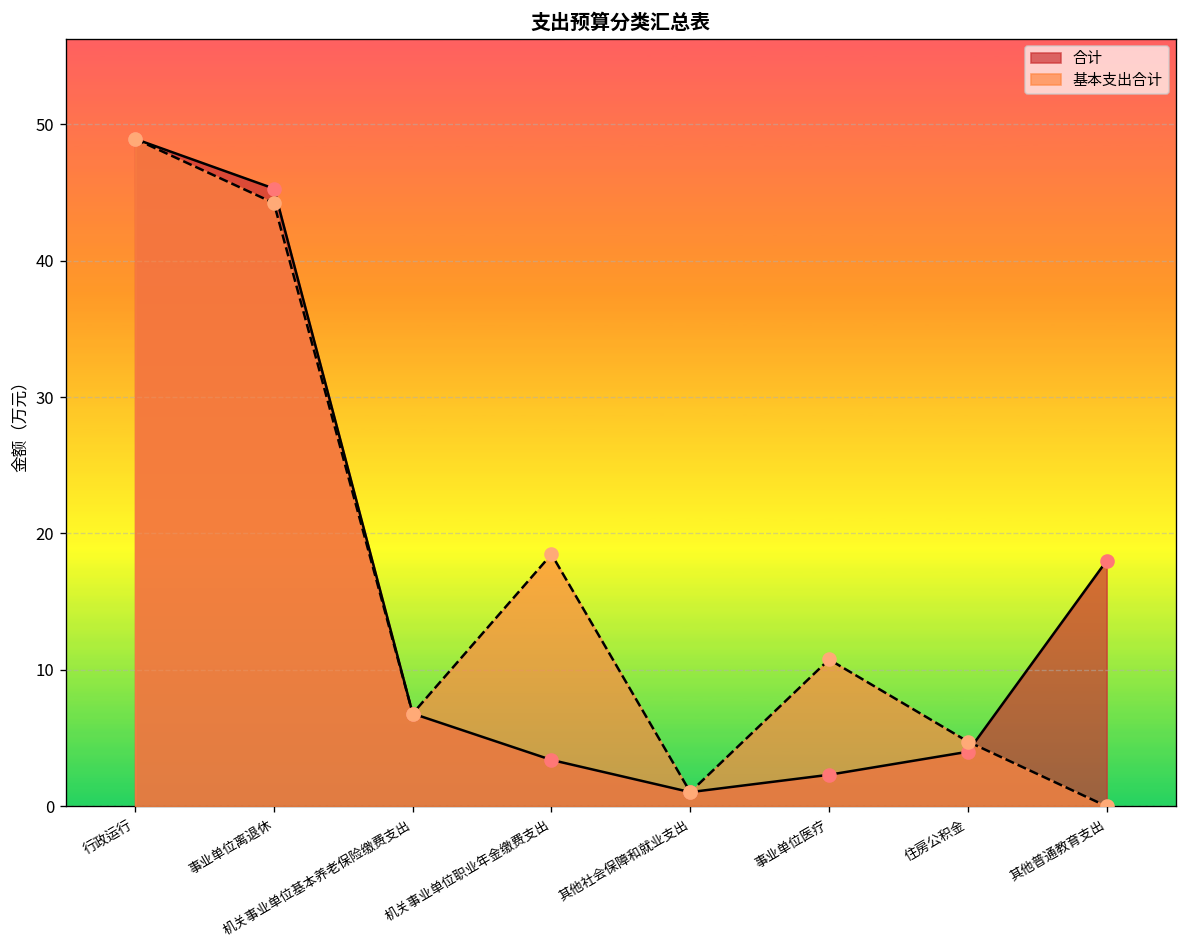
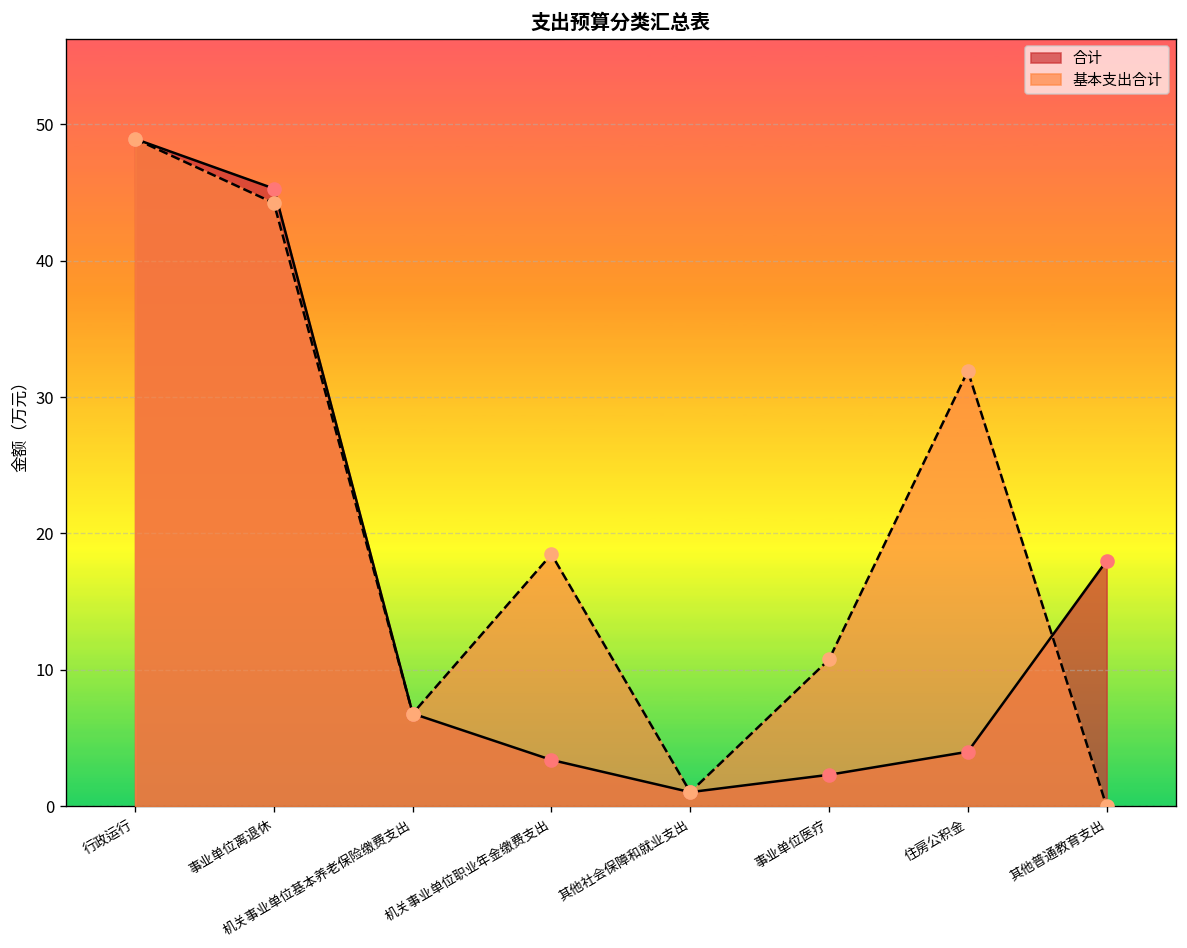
  {
    "合计": {
      "事业单位离退休": 45.3,
      "机关事业单位职业年金缴费支出": 3.4,
      "事业单位医疗": 2.3,
      "住房公积金": 4.0,
      "其他普通教育支出": 18.0
    },
    "基本支出合计": {
      "事业单位离退休": 44.2,
      "机关事业单位职业年金缴费支出": 18.5,
      "事业单位医疗": 10.8,
-     "住房公积金": 4.7,
+     "住房公积金": 31.9,
      "其他普通教育支出": 0.0
    }
  }
